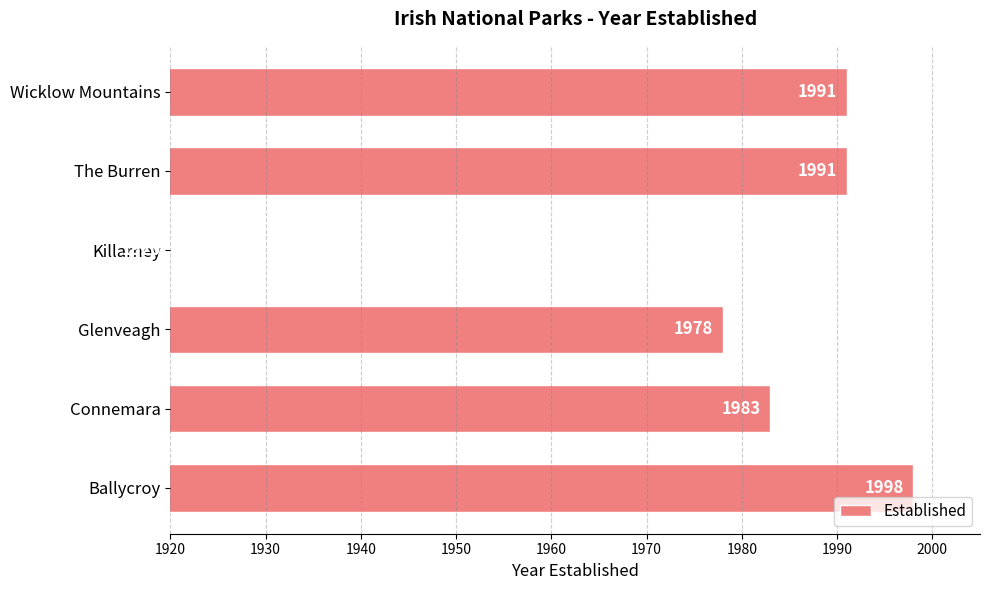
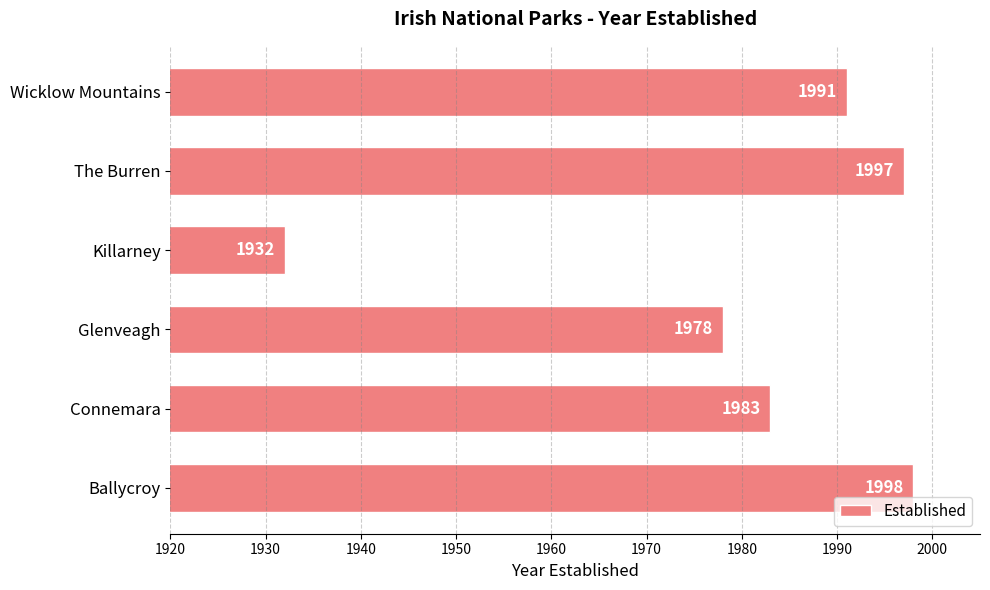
  {
    "Wicklow Mountains": 1991,
-   "The Burren": 1991,
-   "Killarney": 1920,
+   "The Burren": 1997,
+   "Killarney": 1932,
    "Glenveagh": 1978,
    "Connemara": 1983,
    "Ballycroy": 1998
  }
